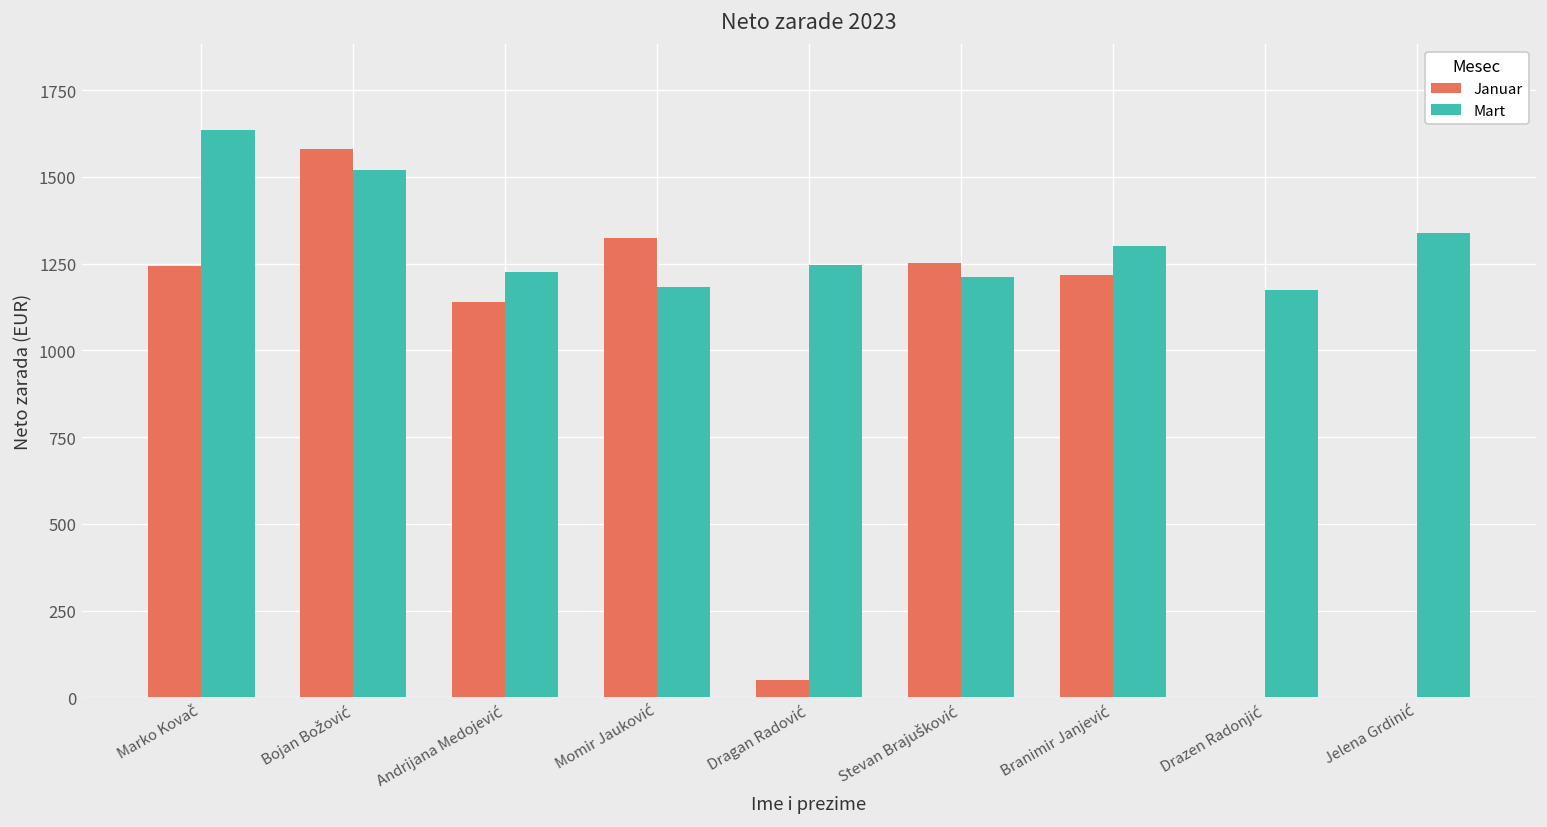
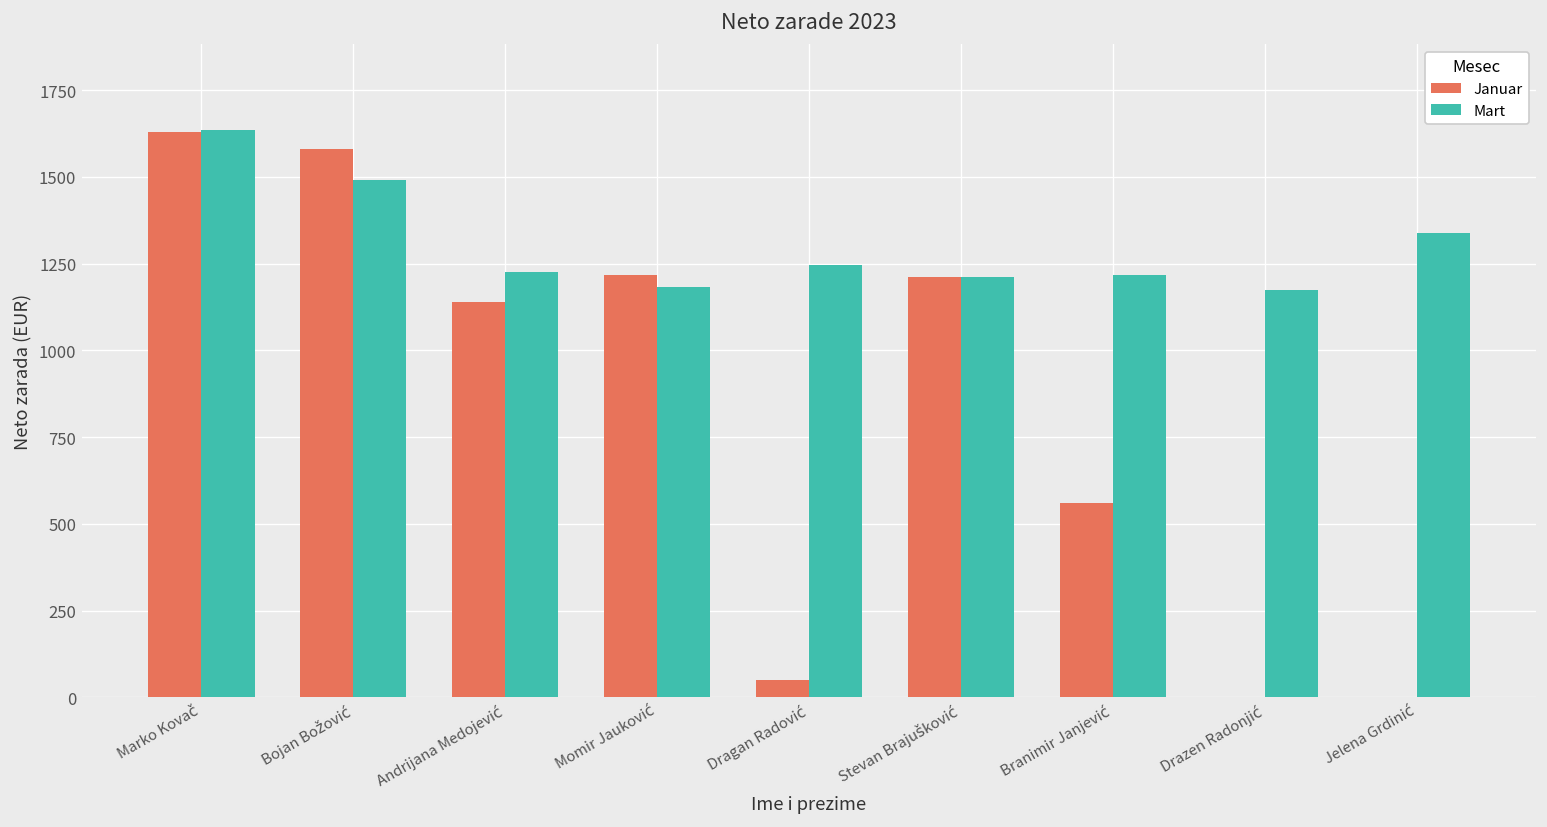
  {
    "Januar": {
-     "Marko Kovač": 1240,
+     "Marko Kovač": 1630,
      "Bojan Božović": 1580,
      "Andrijana Medojević": 1140,
-     "Momir Jauković": 1320,
+     "Momir Jauković": 1220,
      "Dragan Radović": 50,
-     "Stevan Brajušković": 1250,
-     "Branimir Janjević": 1220,
+     "Stevan Brajušković": 1210,
+     "Branimir Janjević": 560,
      "Drazen Radonjić": 0,
      "Jelena Grdinić": 0
    },
    "Mart": {
      "Marko Kovač": 1640,
-     "Bojan Božović": 1520,
+     "Bojan Božović": 1490,
      "Andrijana Medojević": 1230,
      "Momir Jauković": 1180,
      "Dragan Radović": 1250,
      "Stevan Brajušković": 1210,
-     "Branimir Janjević": 1300,
+     "Branimir Janjević": 1220,
      "Drazen Radonjić": 1170,
      "Jelena Grdinić": 1340
    }
  }
